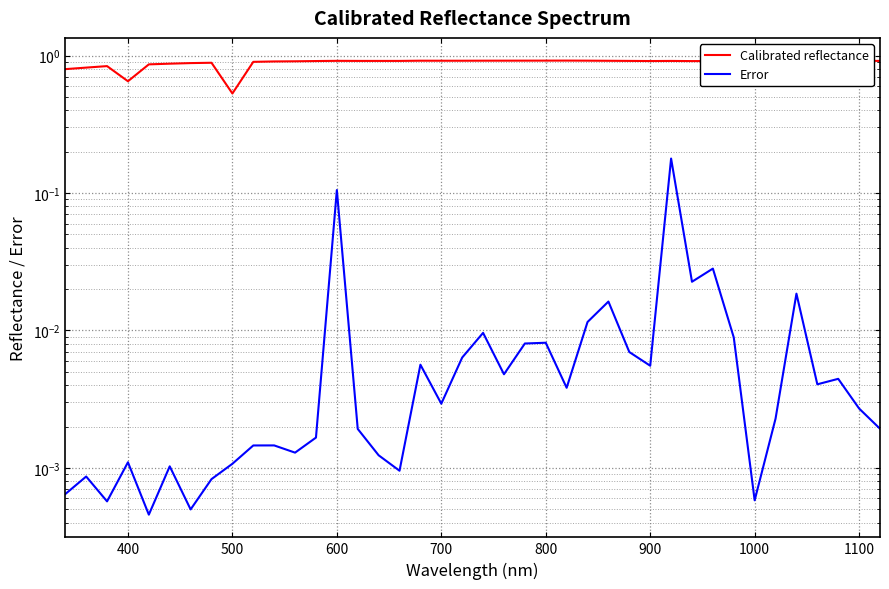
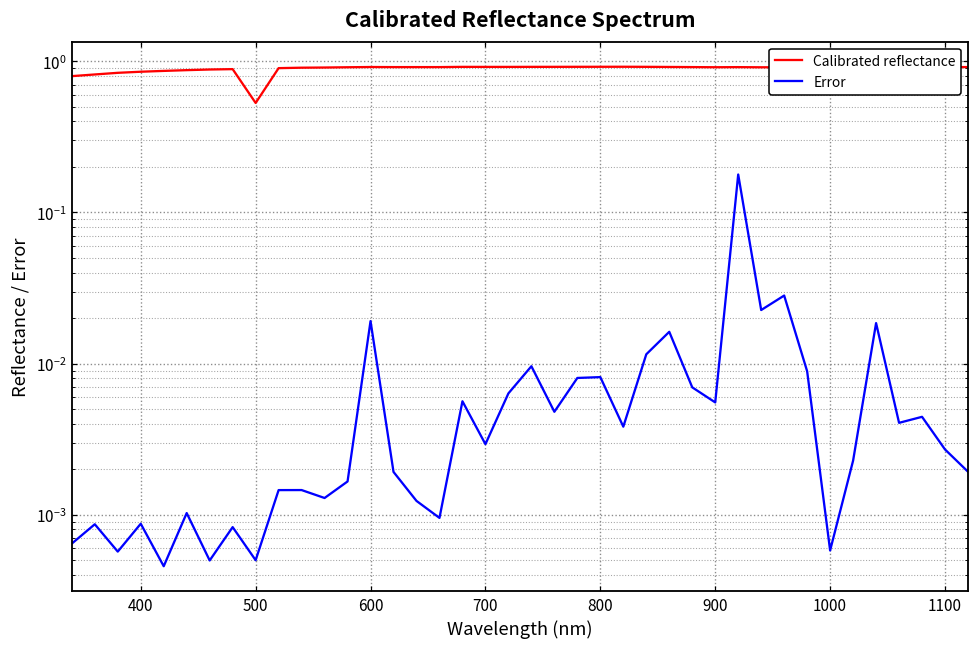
  {
    "Calibrated reflectance": {
-     "400": 0.7,
+     "400": 0.9,
      "500": 0.53,
      "600": 0.9,
      "700": 0.9,
      "800": 0.9,
      "900": 0.9
    },
    "Error": {
-     "400": 0.0011,
-     "500": 0.0011,
-     "600": 0.11,
+     "400": 0.0009,
+     "500": 0.00050,
+     "600": 0.019,
      "700": 0.0029,
      "800": 0.008,
      "900": 0.0055,
      "1000": 0.00058,
      "1100": 0.0027
    }
  }
